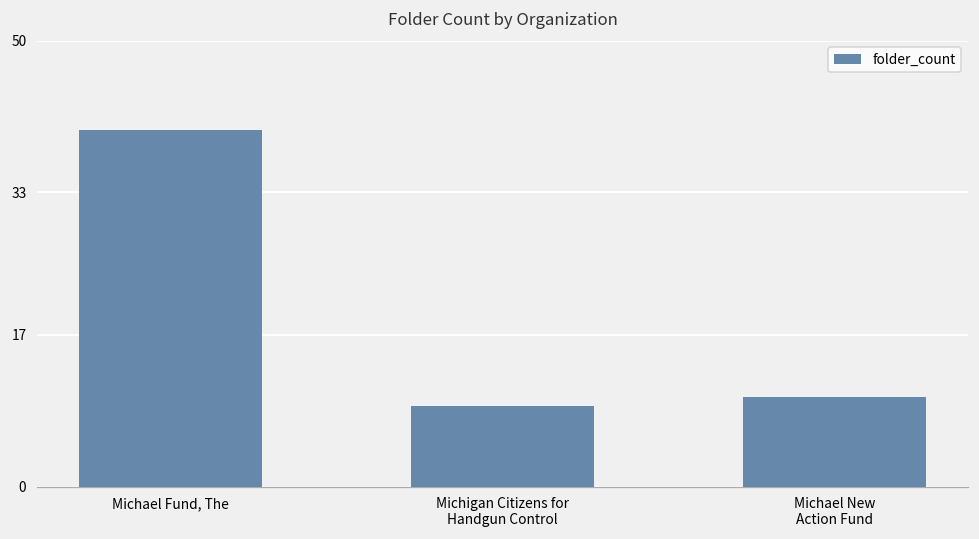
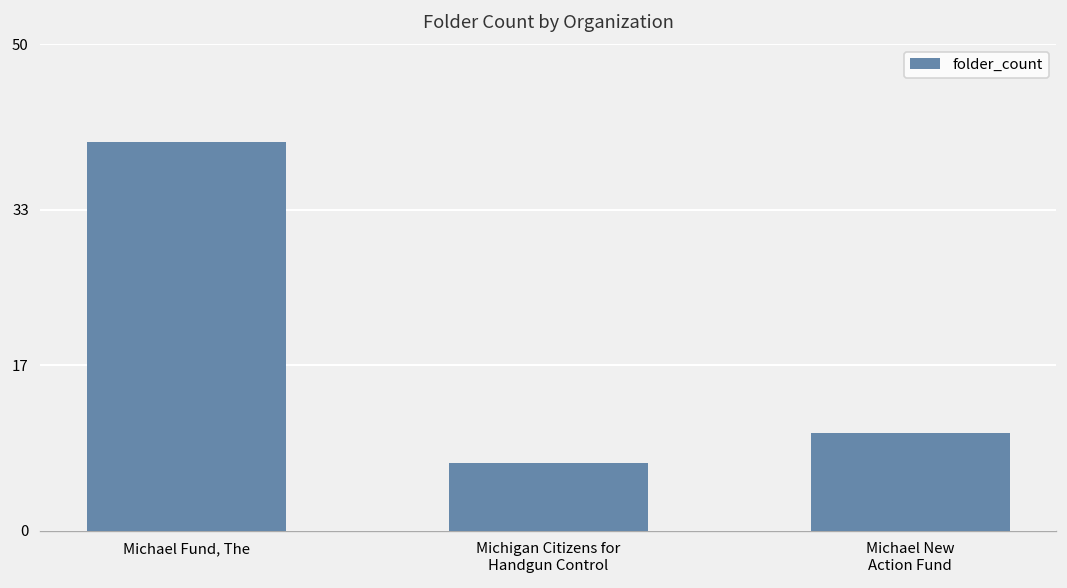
  {
    "Michael Fund, The": 40,
-   "Michigan Citizens for Handgun Control": 9,
+   "Michigan Citizens for Handgun Control": 7,
    "Michael New Action Fund": 10
  }
